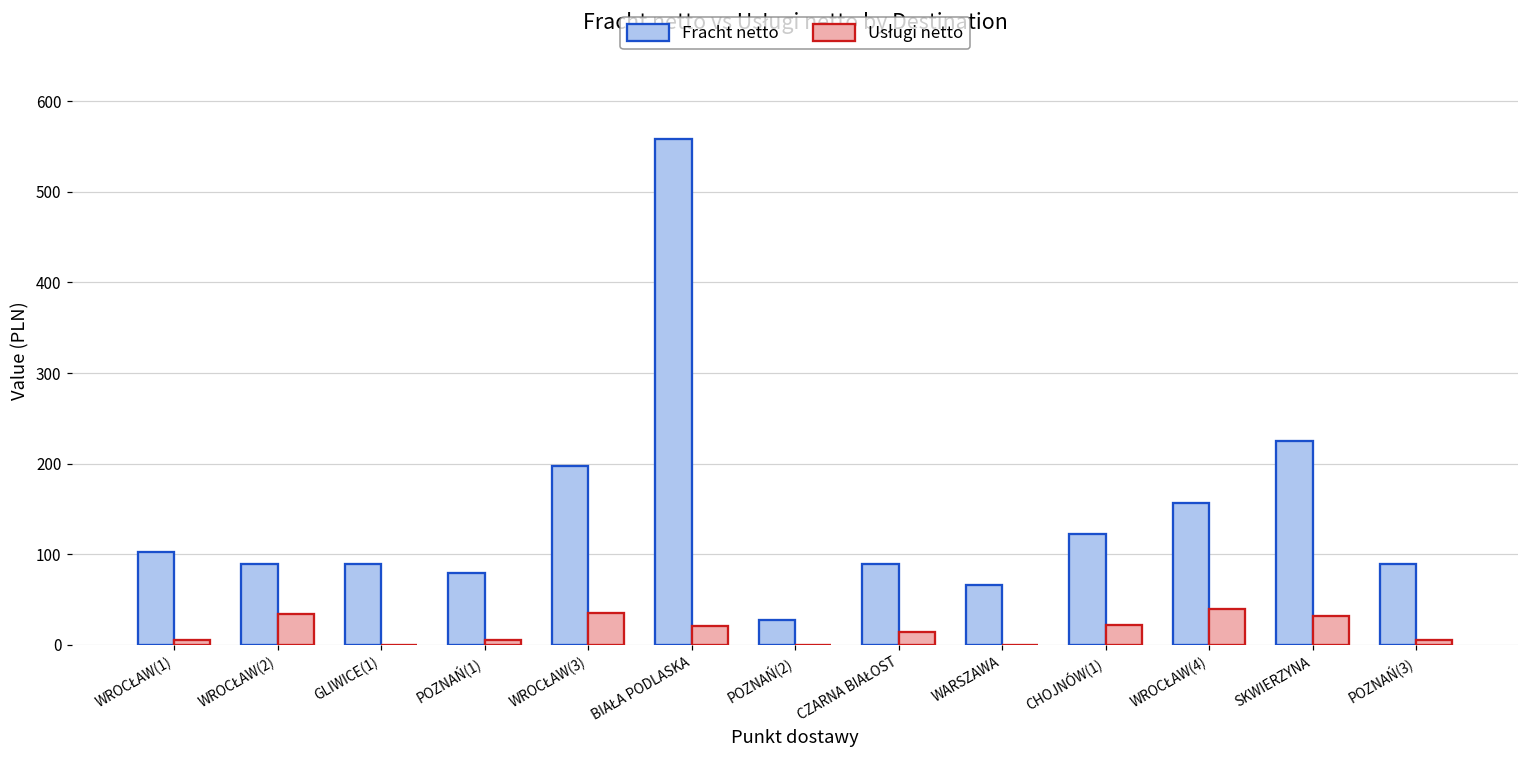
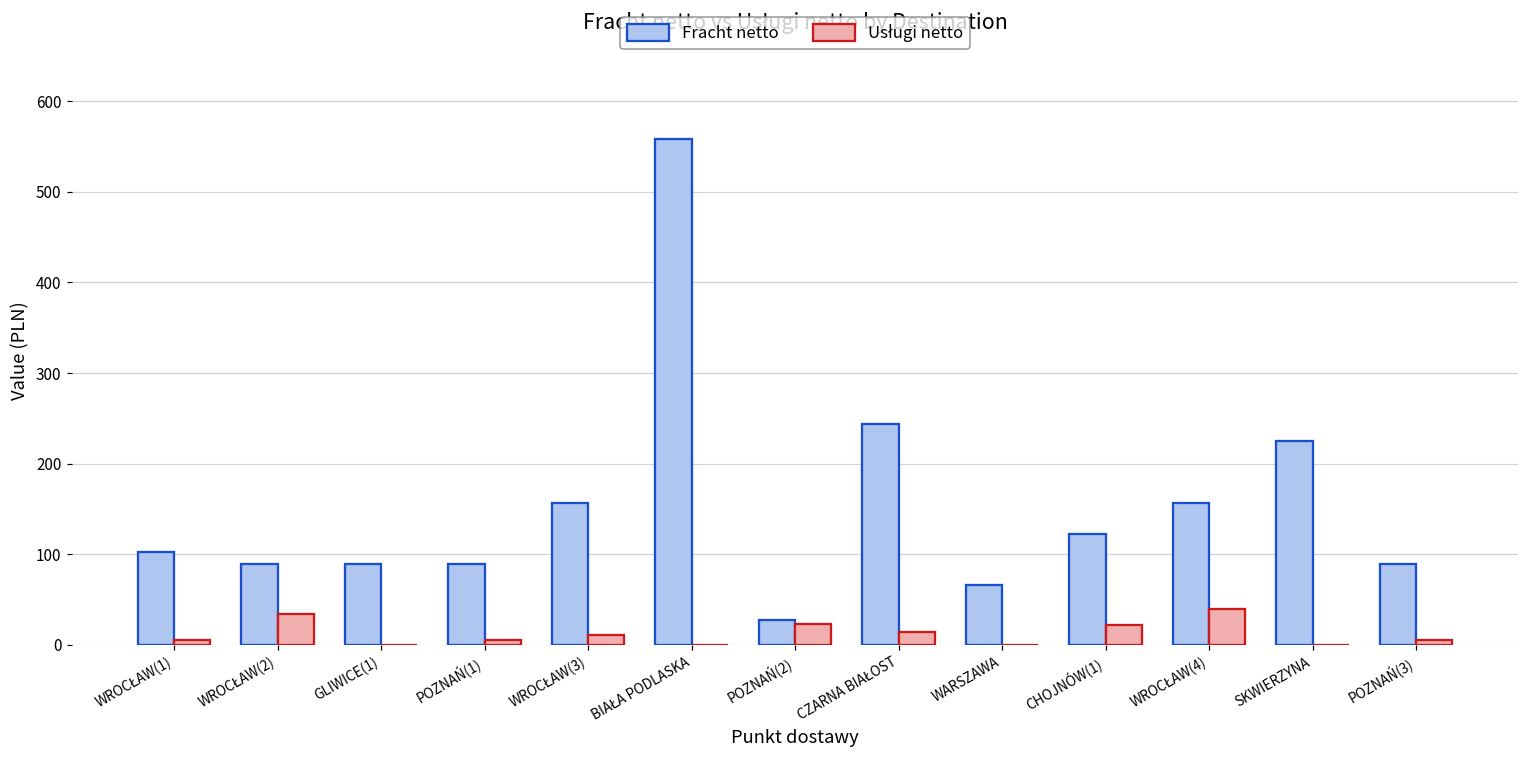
  {
    "Fracht netto": {
      "WROCŁAW(1)": 100,
      "WROCŁAW(2)": 90,
      "GLIWICE(1)": 90,
-     "POZNAŃ(1)": 80,
-     "WROCŁAW(3)": 200,
+     "POZNAŃ(1)": 90,
+     "WROCŁAW(3)": 160,
      "BIAŁA PODLASKA": 560,
      "POZNAŃ(2)": 30,
-     "CZARNA BIAŁOST": 90,
+     "CZARNA BIAŁOST": 240,
      "WARSZAWA": 70,
      "CHOJNÓW(1)": 120,
      "WROCŁAW(4)": 160,
      "SKWIERZYNA": 220,
      "POZNAŃ(3)": 90
    },
    "Usługi netto": {
      "WROCŁAW(1)": 10,
      "WROCŁAW(2)": 30,
      "GLIWICE(1)": 0,
      "POZNAŃ(1)": 10,
-     "WROCŁAW(3)": 40,
-     "BIAŁA PODLASKA": 20,
-     "POZNAŃ(2)": 0,
+     "WROCŁAW(3)": 10,
+     "BIAŁA PODLASKA": 0,
+     "POZNAŃ(2)": 20,
      "CZARNA BIAŁOST": 10,
      "WARSZAWA": 0,
      "CHOJNÓW(1)": 20,
      "WROCŁAW(4)": 40,
-     "SKWIERZYNA": 30,
+     "SKWIERZYNA": 0,
      "POZNAŃ(3)": 10
    }
  }
